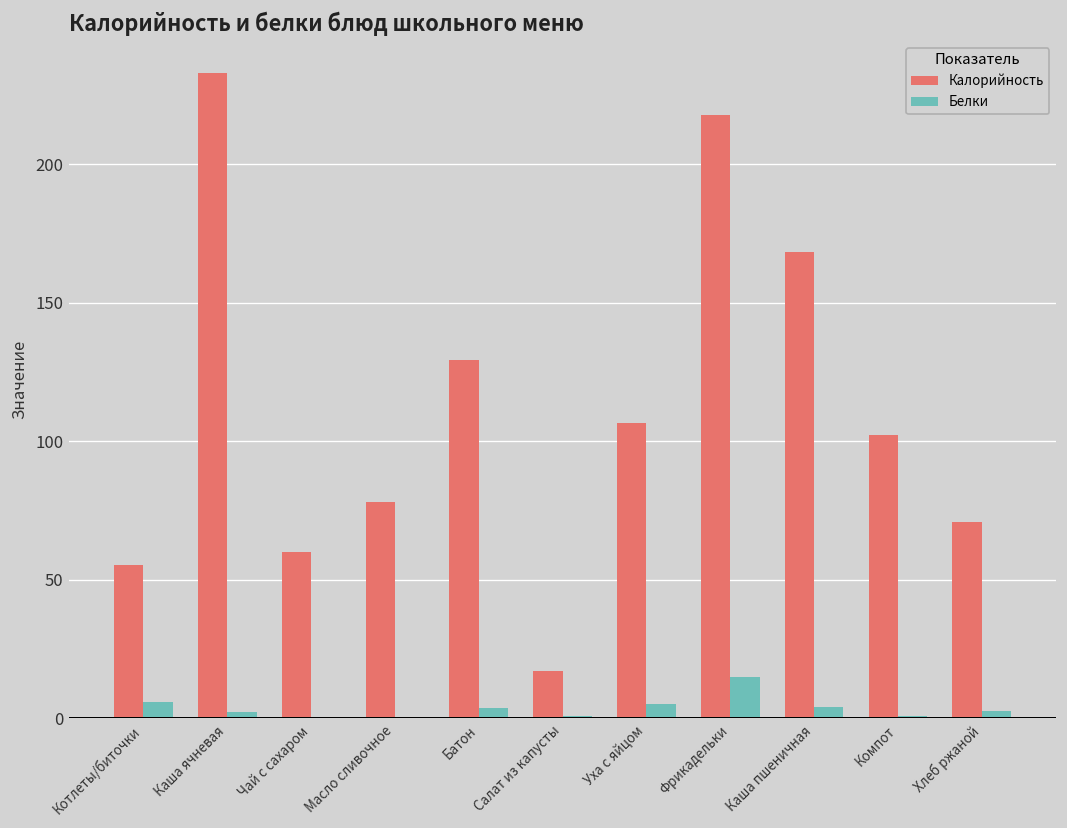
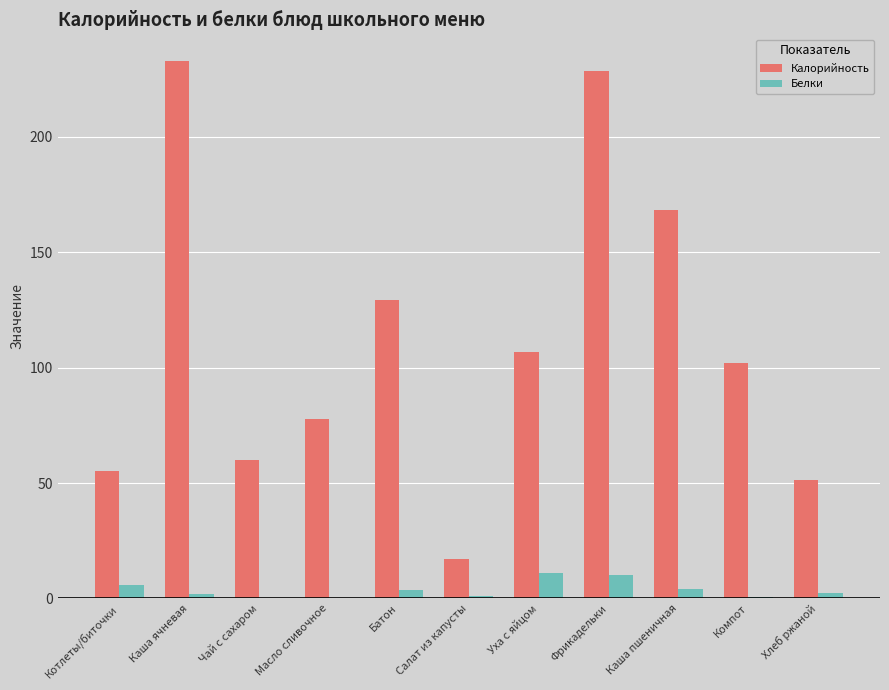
  {
    "Калорийность": {
      "Котлеты/биточки": 55,
      "Каша ячневая": 233,
      "Чай с сахаром": 60,
      "Масло сливочное": 78,
      "Батон": 129,
      "Салат из капусты": 17,
      "Уха с яйцом": 107,
-     "Фрикадельки": 218,
+     "Фрикадельки": 229,
      "Каша пшеничная": 168,
      "Компот": 102,
-     "Хлеб ржаной": 71
+     "Хлеб ржаной": 52
    },
    "Белки": {
      "Котлеты/биточки": 6,
      "Каша ячневая": 2,
      "Масло сливочное": 0,
      "Батон": 4,
-     "Уха с яйцом": 5,
-     "Фрикадельки": 15,
+     "Уха с яйцом": 11,
+     "Фрикадельки": 10,
      "Каша пшеничная": 4,
      "Хлеб ржаной": 2
    }
  }
